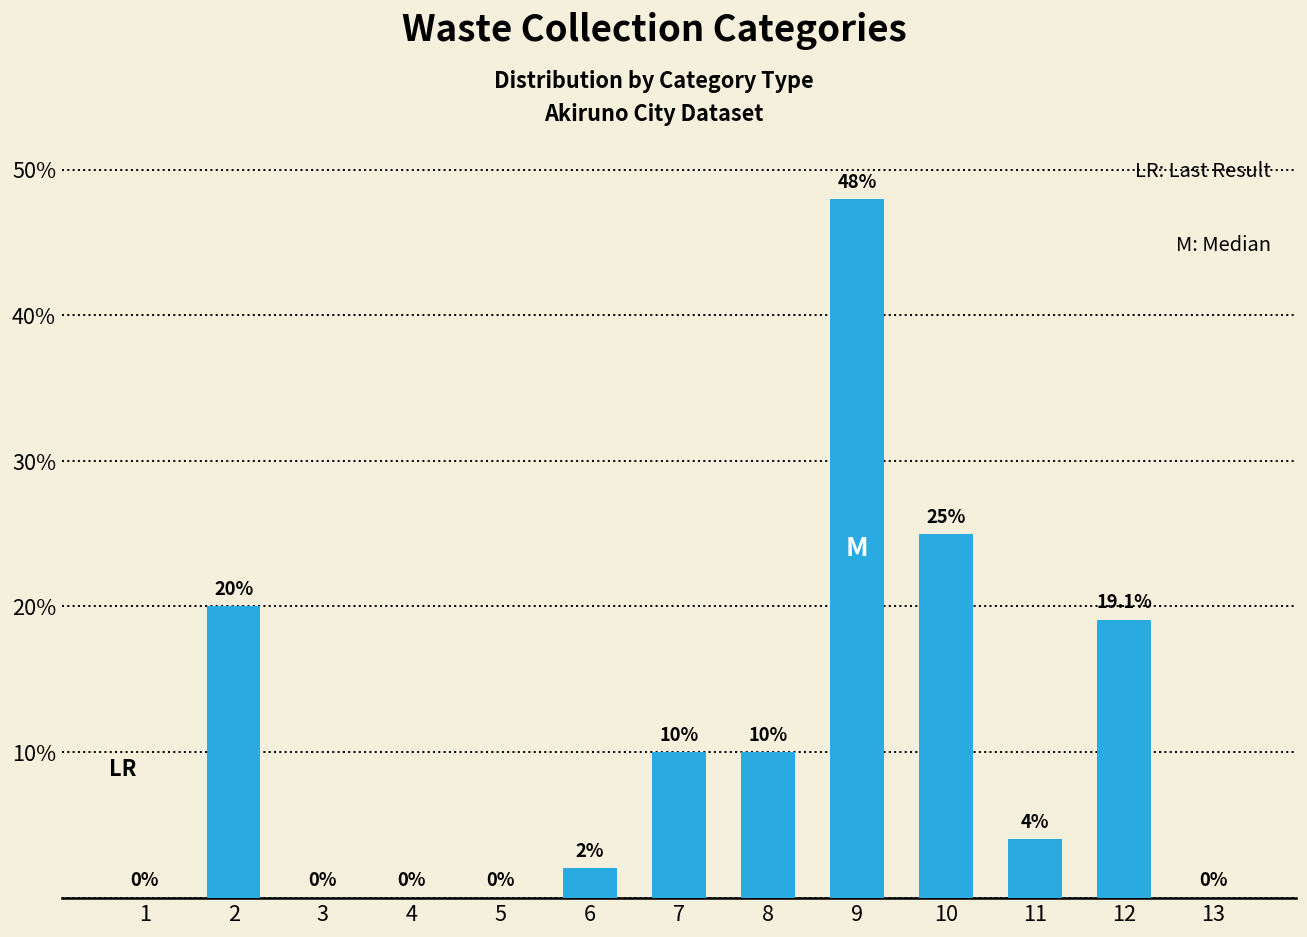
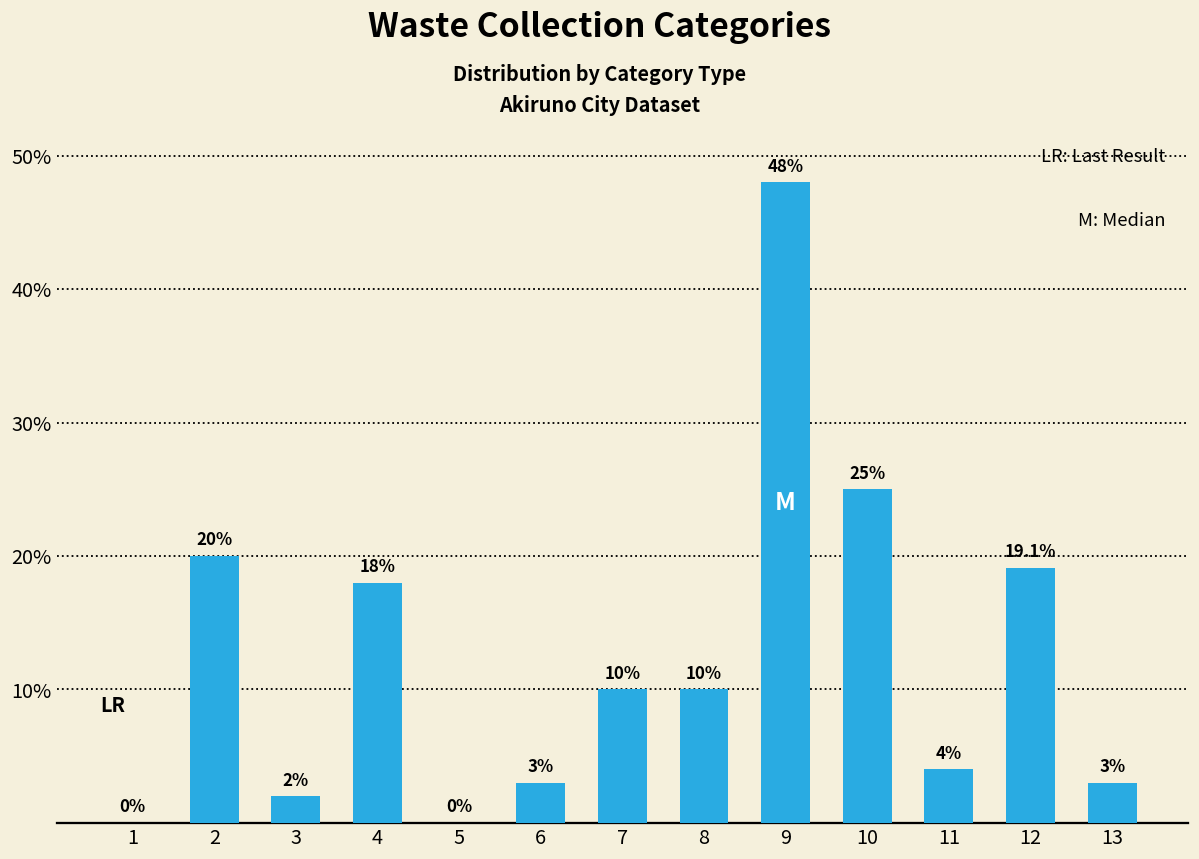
  {
    "1": "0%",
    "2": "20%",
-   "3": "0%",
-   "4": "0%",
+   "3": "2%",
+   "4": "18%",
    "5": "0%",
-   "6": "2%",
+   "6": "3%",
    "7": "10%",
    "8": "10%",
    "9": "48%",
    "10": "25%",
    "11": "4%",
    "12": "19.1%",
-   "13": "0%"
+   "13": "3%"
  }
